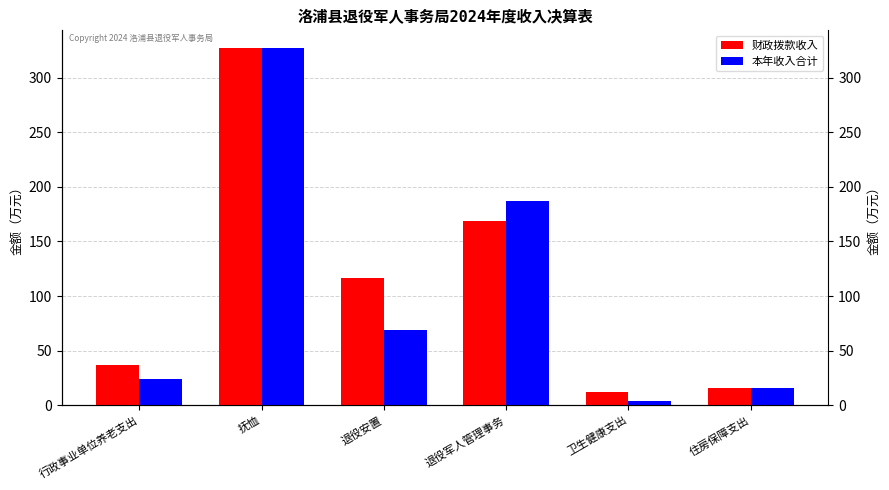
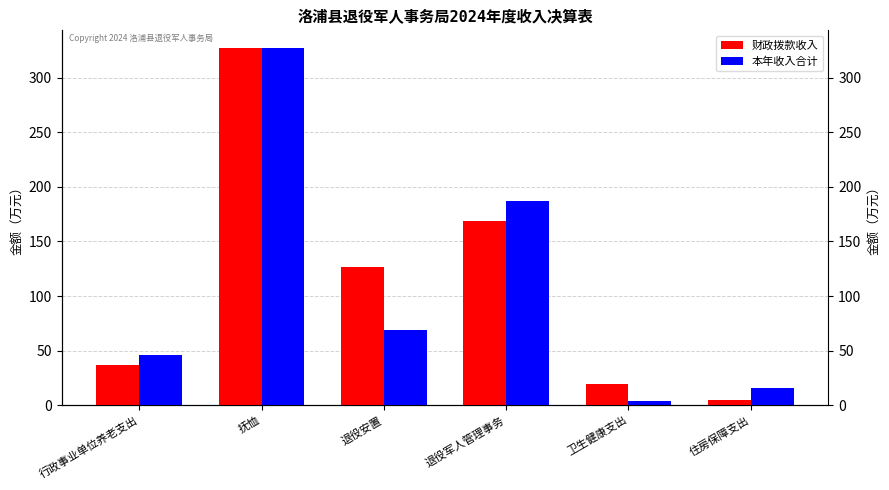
  {
    "财政拨款收入": {
      "行政事业单位养老支出": 37,
      "抚恤": 327,
-     "退役安置": 116,
+     "退役安置": 127,
      "退役军人管理事务": 169,
-     "卫生健康支出": 12,
-     "住房保障支出": 16
+     "卫生健康支出": 20,
+     "住房保障支出": 5
    },
    "本年收入合计": {
-     "行政事业单位养老支出": 24,
+     "行政事业单位养老支出": 46,
      "抚恤": 327,
      "退役安置": 69,
      "退役军人管理事务": 187,
      "卫生健康支出": 4,
      "住房保障支出": 16
    }
  }
